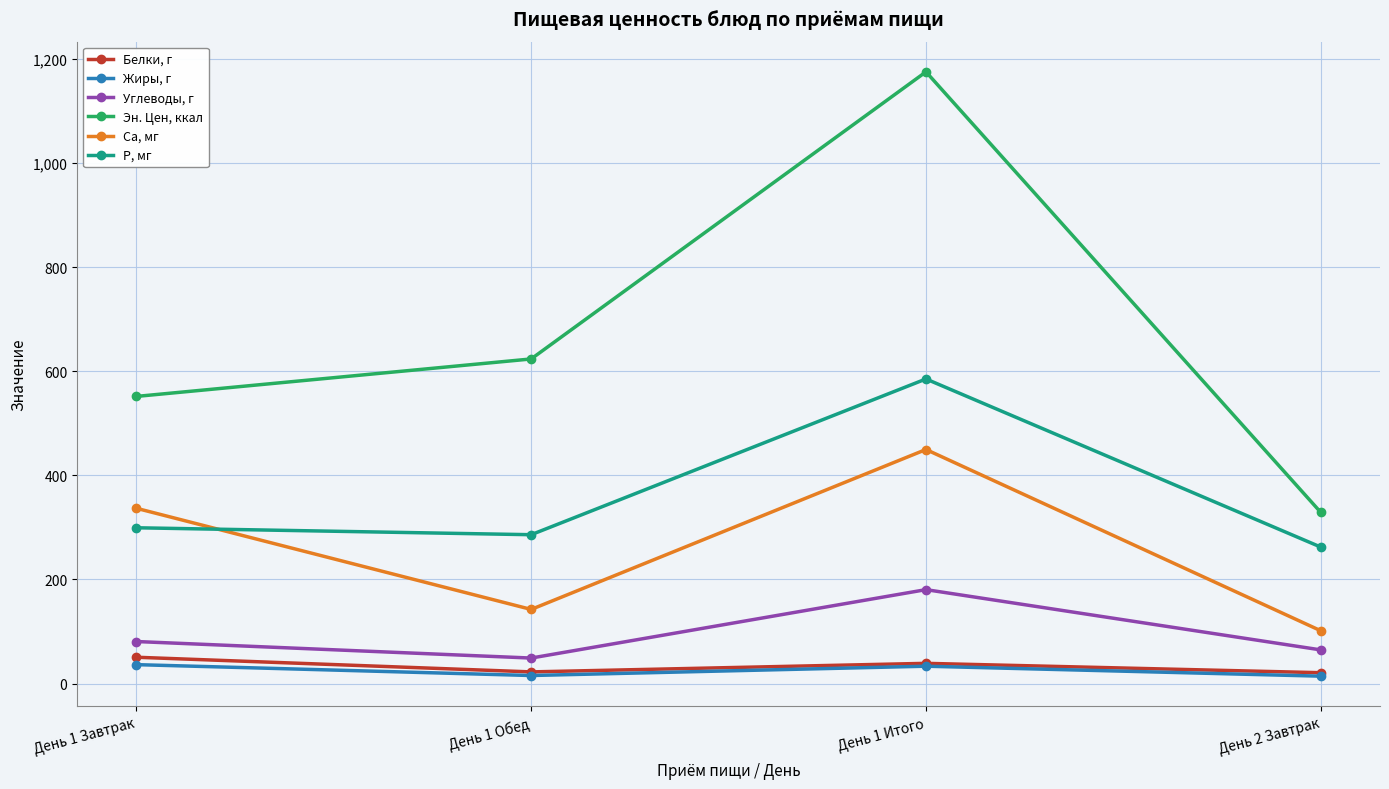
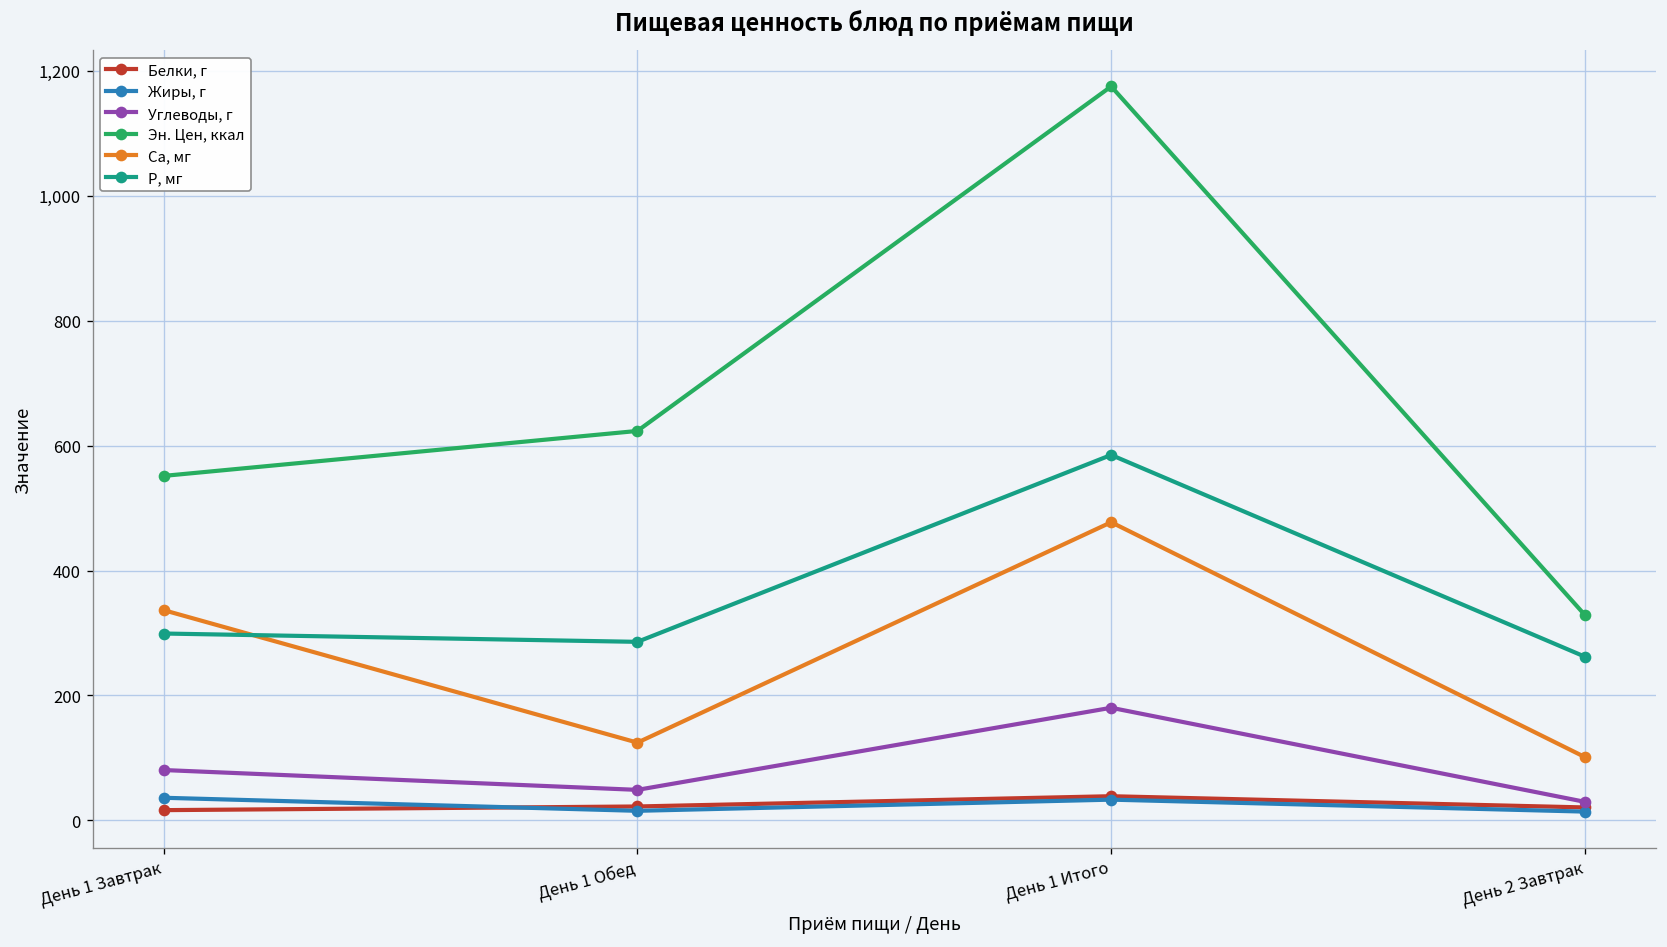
  {
    "Белки, г": {
-     "День 1 Завтрак": 50,
+     "День 1 Завтрак": 20,
      "День 1 Обед": 20,
      "День 1 Итого": 40,
      "День 2 Завтрак": 20
    },
    "Жиры, г": {
      "День 1 Завтрак": 40,
      "День 1 Обед": 20,
      "День 1 Итого": 30,
      "День 2 Завтрак": 10
    },
    "Углеводы, г": {
      "День 1 Завтрак": 80,
      "День 1 Обед": 50,
      "День 1 Итого": 180,
-     "День 2 Завтрак": 60
+     "День 2 Завтрак": 30
    },
    "Ca, мг": {
      "День 1 Завтрак": 340,
-     "День 1 Обед": 140,
-     "День 1 Итого": 450,
+     "День 1 Обед": 120,
+     "День 1 Итого": 480,
      "День 2 Завтрак": 100
    }
  }
